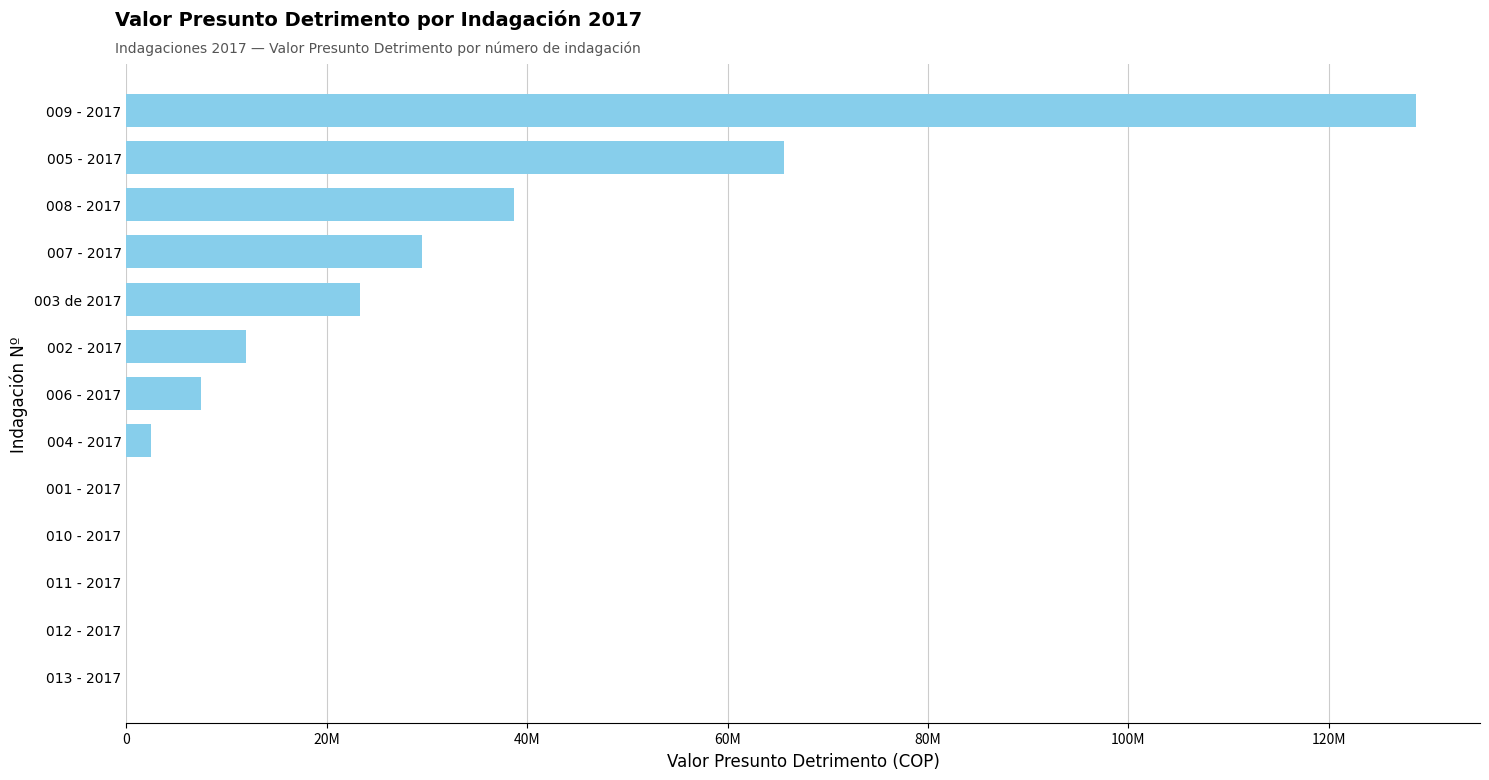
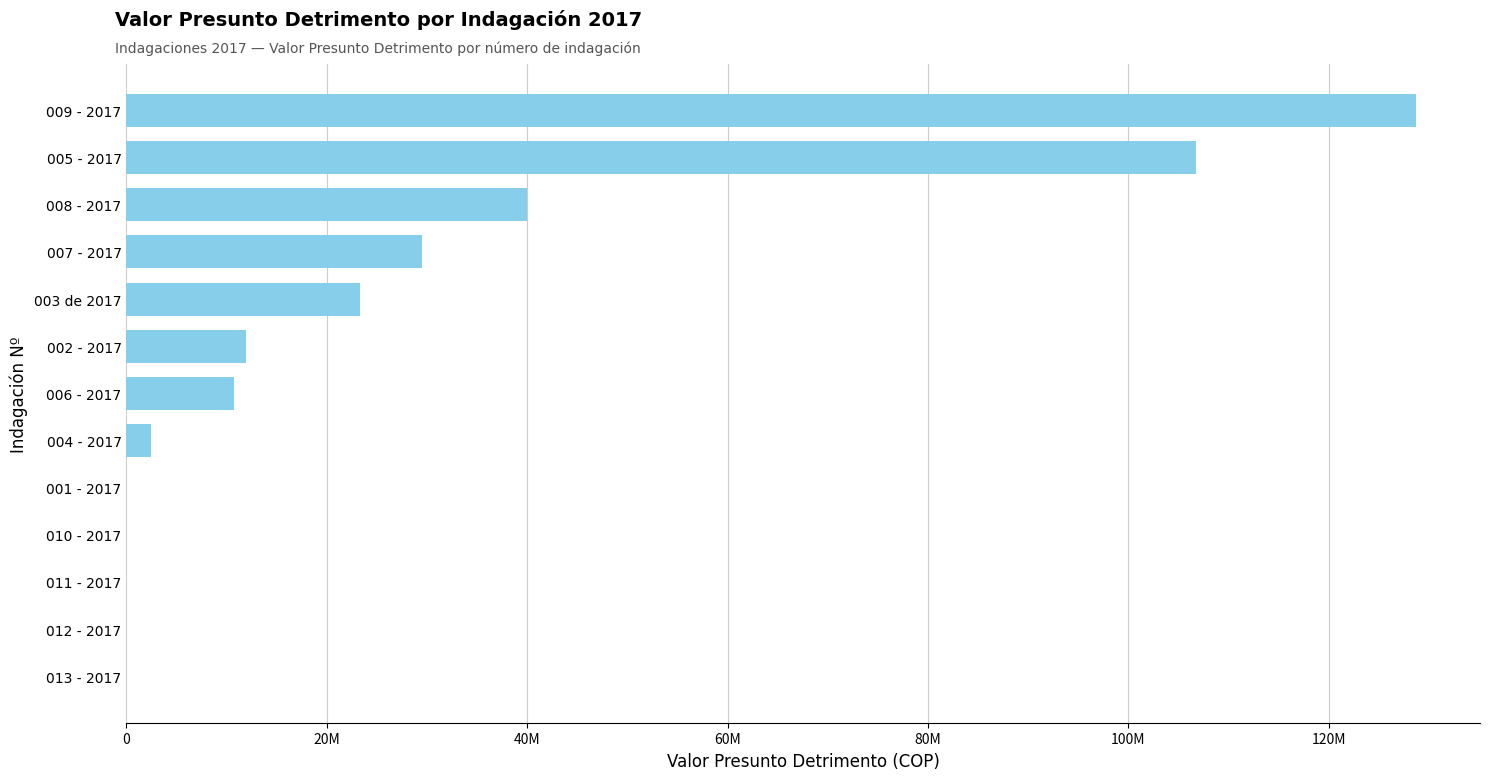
  {
    "009 - 2017": 128700000,
-   "005 - 2017": 65600000,
-   "008 - 2017": 38700000,
+   "005 - 2017": 106700000,
+   "008 - 2017": 40000000,
    "007 - 2017": 29500000,
    "003 de 2017": 23300000,
    "002 - 2017": 12000000,
-   "006 - 2017": 7400000,
+   "006 - 2017": 10800000,
    "004 - 2017": 2500000,
    "001 - 2017": 0,
    "010 - 2017": 0,
    "011 - 2017": 0,
    "012 - 2017": 0,
    "013 - 2017": 0
  }
